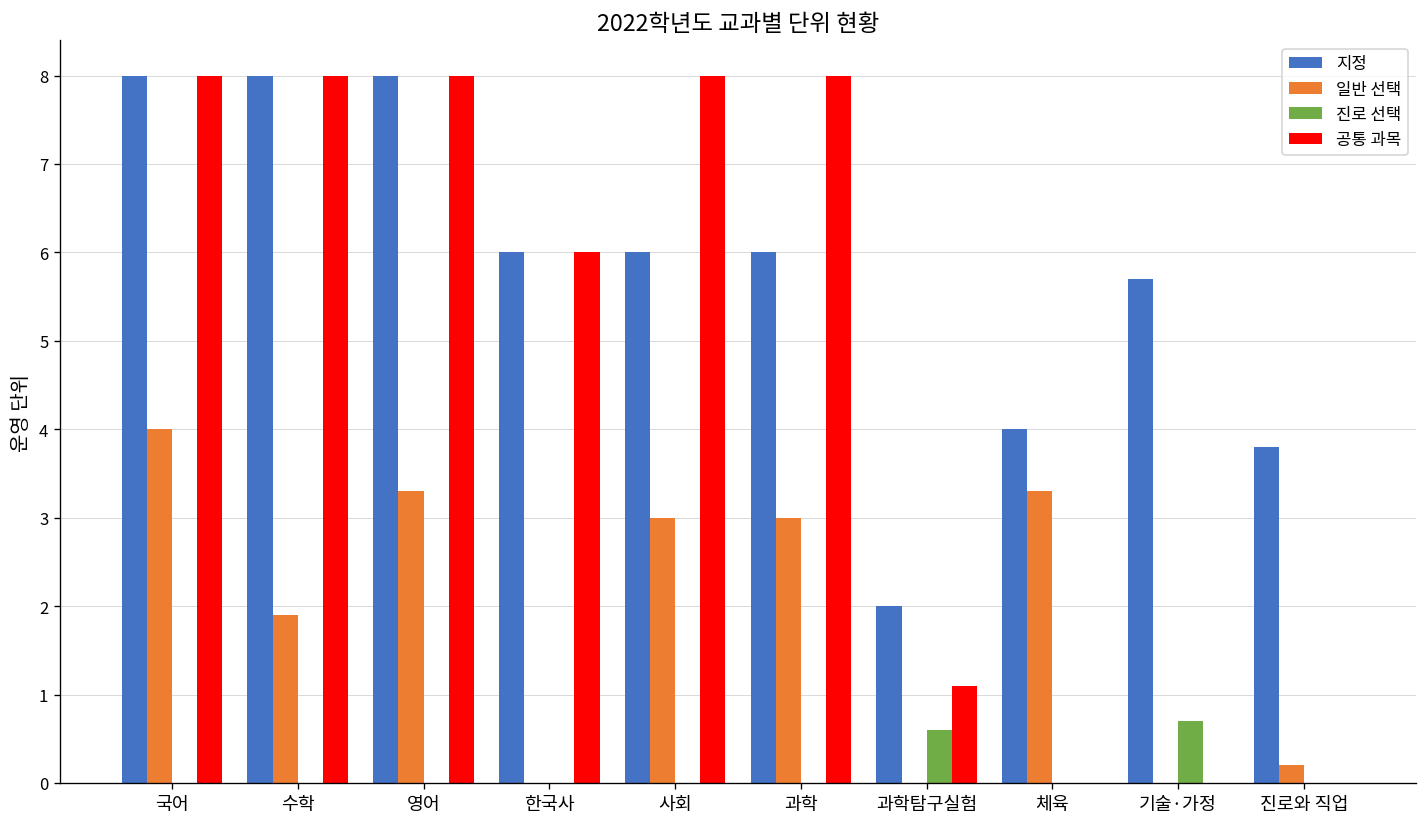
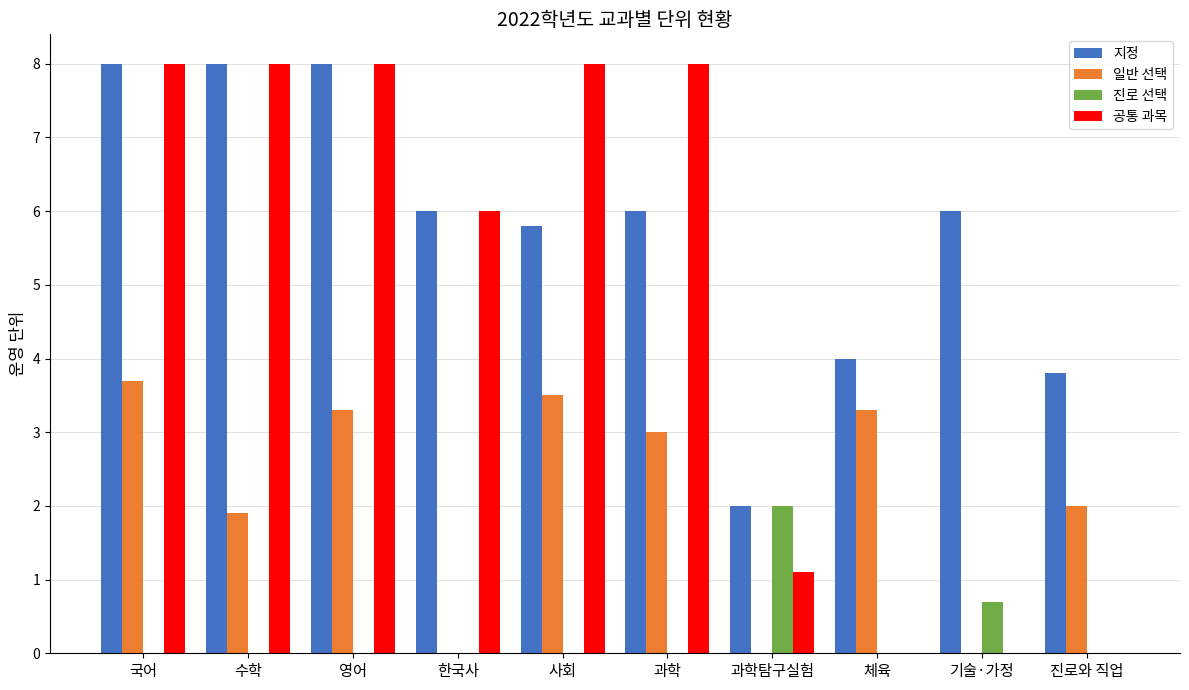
  {
    "지정": {
      "국어": 8.0,
      "수학": 8.0,
      "영어": 8.0,
      "한국사": 6.0,
-     "사회": 6.0,
+     "사회": 5.8,
      "과학": 6.0,
      "과학탐구실험": 2.0,
      "체육": 4.0,
-     "기술·가정": 5.7,
+     "기술·가정": 6.0,
      "진로와 직업": 3.8
    },
    "일반 선택": {
-     "국어": 4.0,
+     "국어": 3.7,
      "수학": 1.9,
      "영어": 3.3,
      "한국사": 0.0,
-     "사회": 3.0,
+     "사회": 3.5,
      "과학": 3.0,
      "과학탐구실험": 0.0,
      "체육": 3.3,
      "기술·가정": 0.0,
-     "진로와 직업": 0.2
+     "진로와 직업": 2.0
    },
    "진로 선택": {
      "국어": 0.0,
      "수학": 0.0,
      "영어": 0.0,
      "한국사": 0.0,
      "사회": 0.0,
      "과학": 0.0,
-     "과학탐구실험": 0.6,
+     "과학탐구실험": 2.0,
      "체육": 0.0,
      "기술·가정": 0.7,
      "진로와 직업": 0.0
    },
    "공통 과목": {
      "국어": 8.0,
      "수학": 8.0,
      "영어": 8.0,
      "한국사": 6.0,
      "사회": 8.0,
      "과학": 8.0,
      "과학탐구실험": 1.1,
      "체육": 0.0,
      "기술·가정": 0.0,
      "진로와 직업": 0.0
    }
  }
